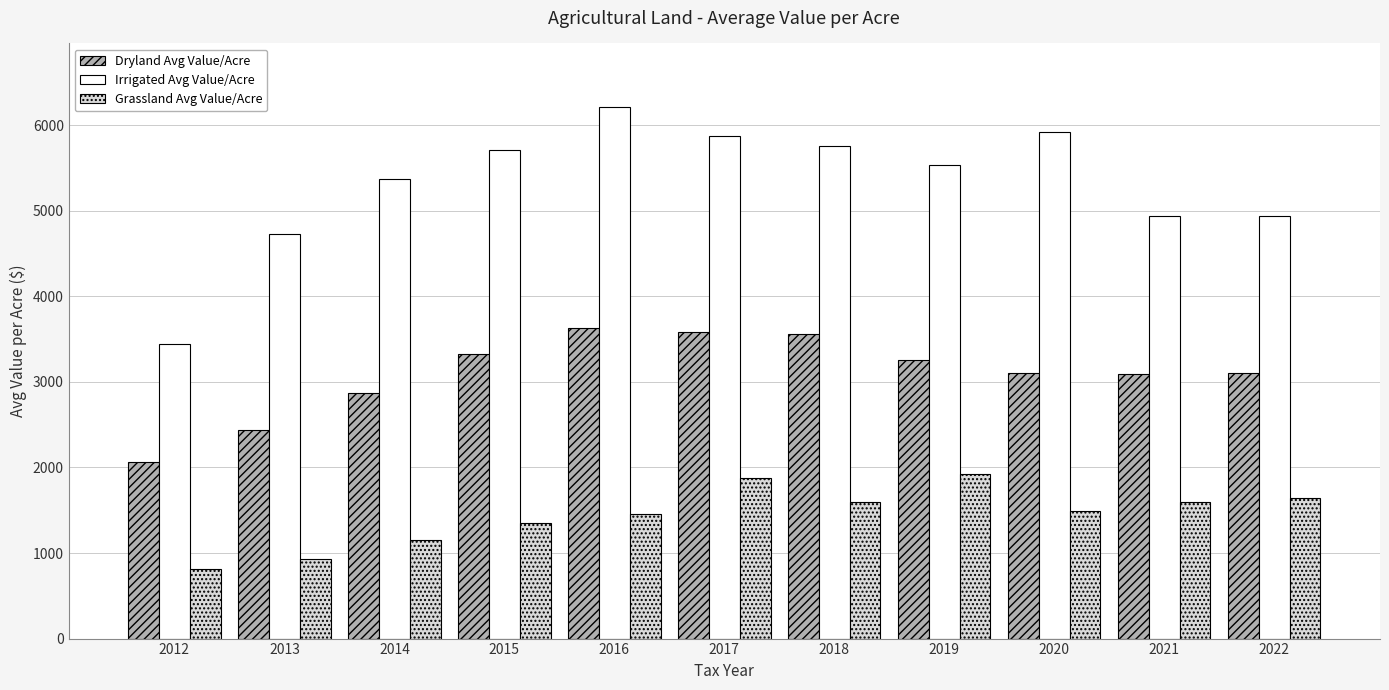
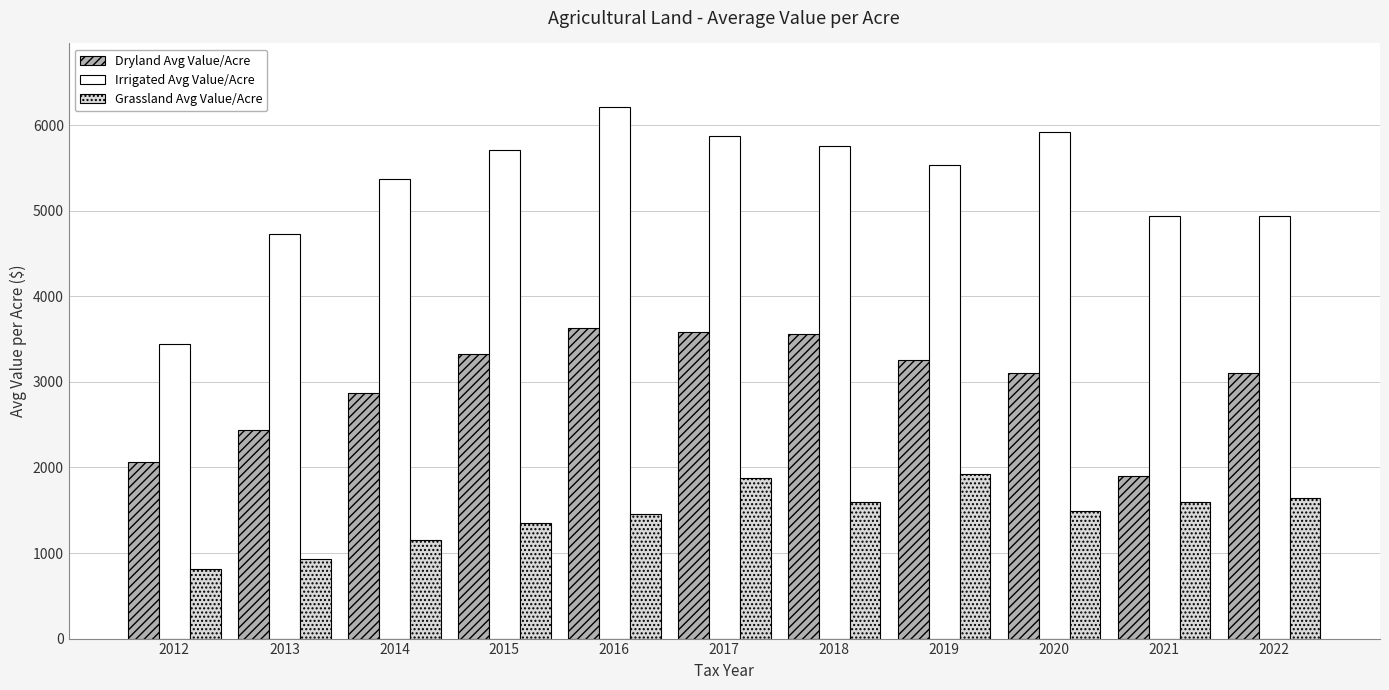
  {
    "Dryland Avg Value/Acre": {
      "2012": 2100,
      "2013": 2400,
      "2014": 2900,
      "2015": 3300,
      "2016": 3600,
      "2017": 3600,
      "2018": 3600,
      "2019": 3300,
      "2020": 3100,
-     "2021": 3100,
+     "2021": 1900,
      "2022": 3100
    },
    "Irrigated Avg Value/Acre": {
      "2012": 3400,
      "2013": 4700,
      "2014": 5400,
      "2015": 5700,
      "2016": 6200,
      "2017": 5900,
      "2018": 5800,
      "2019": 5500,
      "2020": 5900,
      "2021": 4900,
      "2022": 4900
    },
    "Grassland Avg Value/Acre": {
      "2012": 800,
      "2013": 900,
      "2014": 1200,
      "2015": 1400,
      "2016": 1500,
      "2017": 1900,
      "2018": 1600,
      "2019": 1900,
      "2020": 1500,
      "2021": 1600,
      "2022": 1600
    }
  }
